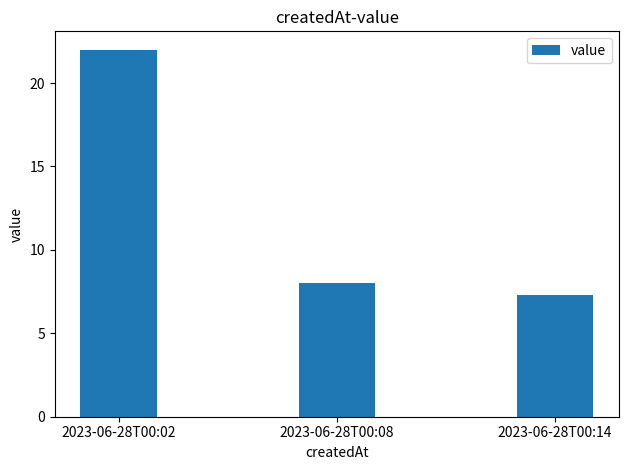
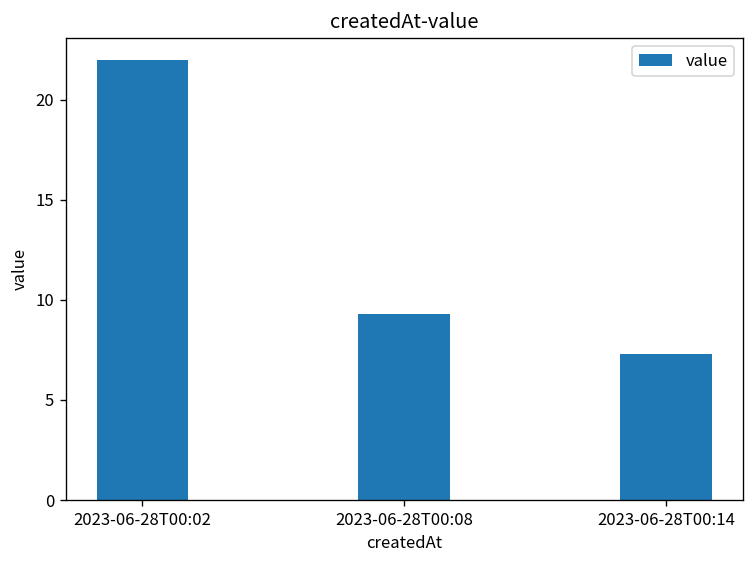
  {
    "2023-06-28T00:02": 22.0,
-   "2023-06-28T00:08": 8.0,
+   "2023-06-28T00:08": 9.3,
    "2023-06-28T00:14": 7.3
  }
